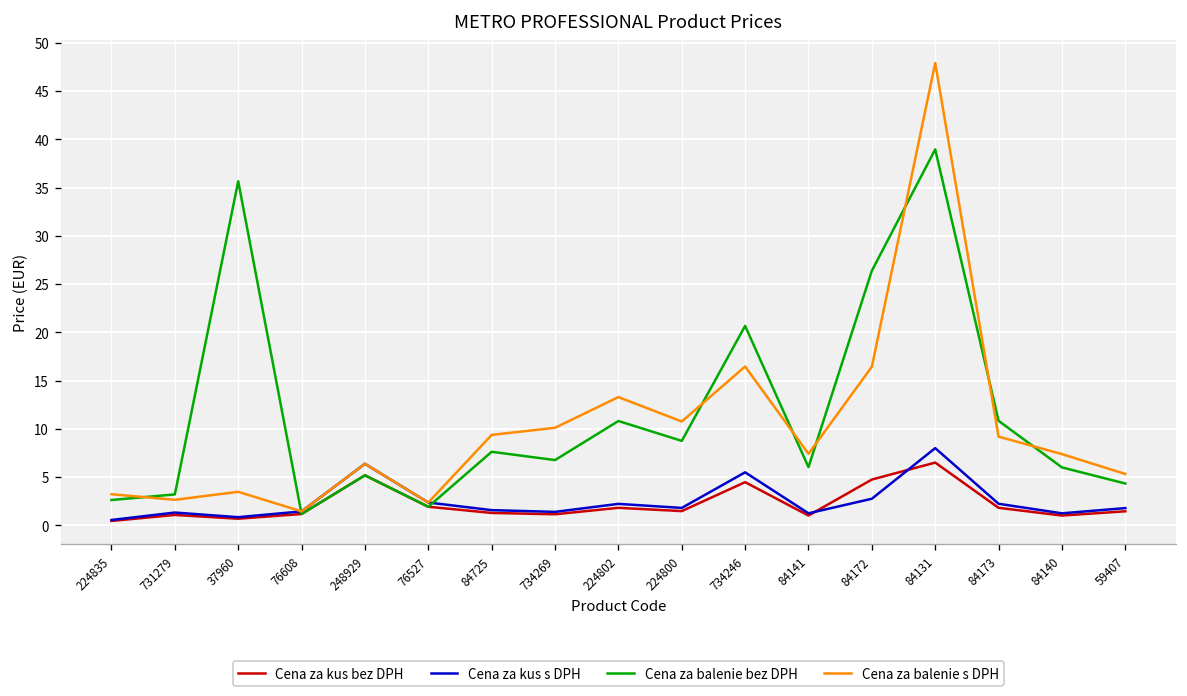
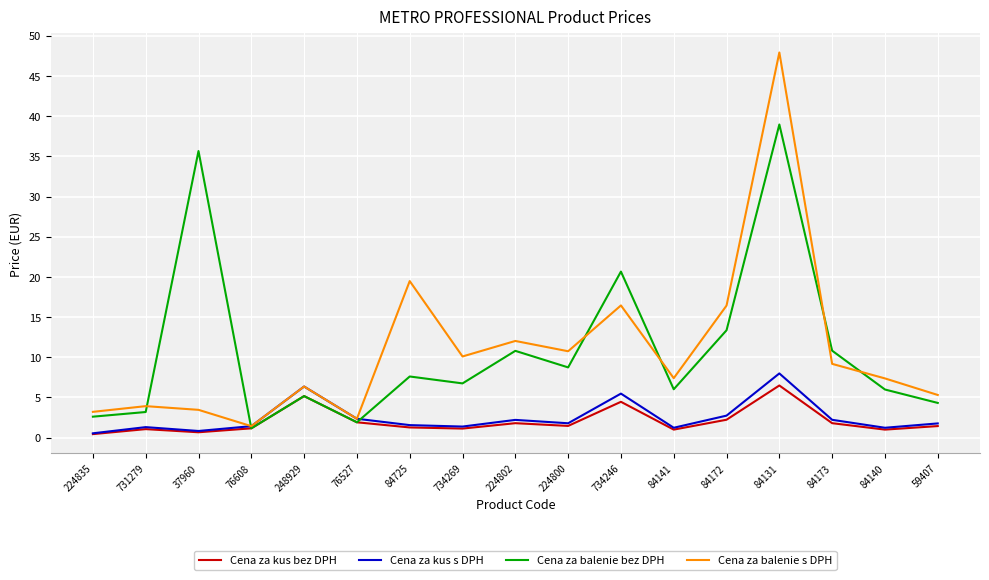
  {
    "Cena za kus bez DPH": {
      "224802": 2,
      "224800": 1,
      "734246": 4,
-     "84172": 5,
+     "84172": 2,
      "84131": 6,
      "84173": 2,
      "59407": 1
    },
    "Cena za kus s DPH": {
      "224802": 2,
      "224800": 2,
      "734246": 5,
      "84172": 3,
      "84131": 8,
      "84173": 2,
      "59407": 2
    },
    "Cena za balenie bez DPH": {
      "224835": 3,
      "731279": 3,
      "37960": 36,
      "84725": 8,
      "734269": 7,
      "224802": 11,
      "224800": 9,
      "734246": 21,
      "84141": 6,
-     "84172": 26,
+     "84172": 13,
      "84131": 39,
      "84173": 11,
      "84140": 6,
      "59407": 4
    },
    "Cena za balenie s DPH": {
      "224835": 3,
-     "731279": 3,
+     "731279": 4,
      "37960": 3,
-     "84725": 9,
+     "84725": 19,
      "734269": 10,
-     "224802": 13,
+     "224802": 12,
      "224800": 11,
      "734246": 16,
      "84141": 7,
      "84172": 16,
      "84131": 48,
      "84173": 9,
      "84140": 7,
      "59407": 5
    }
  }
